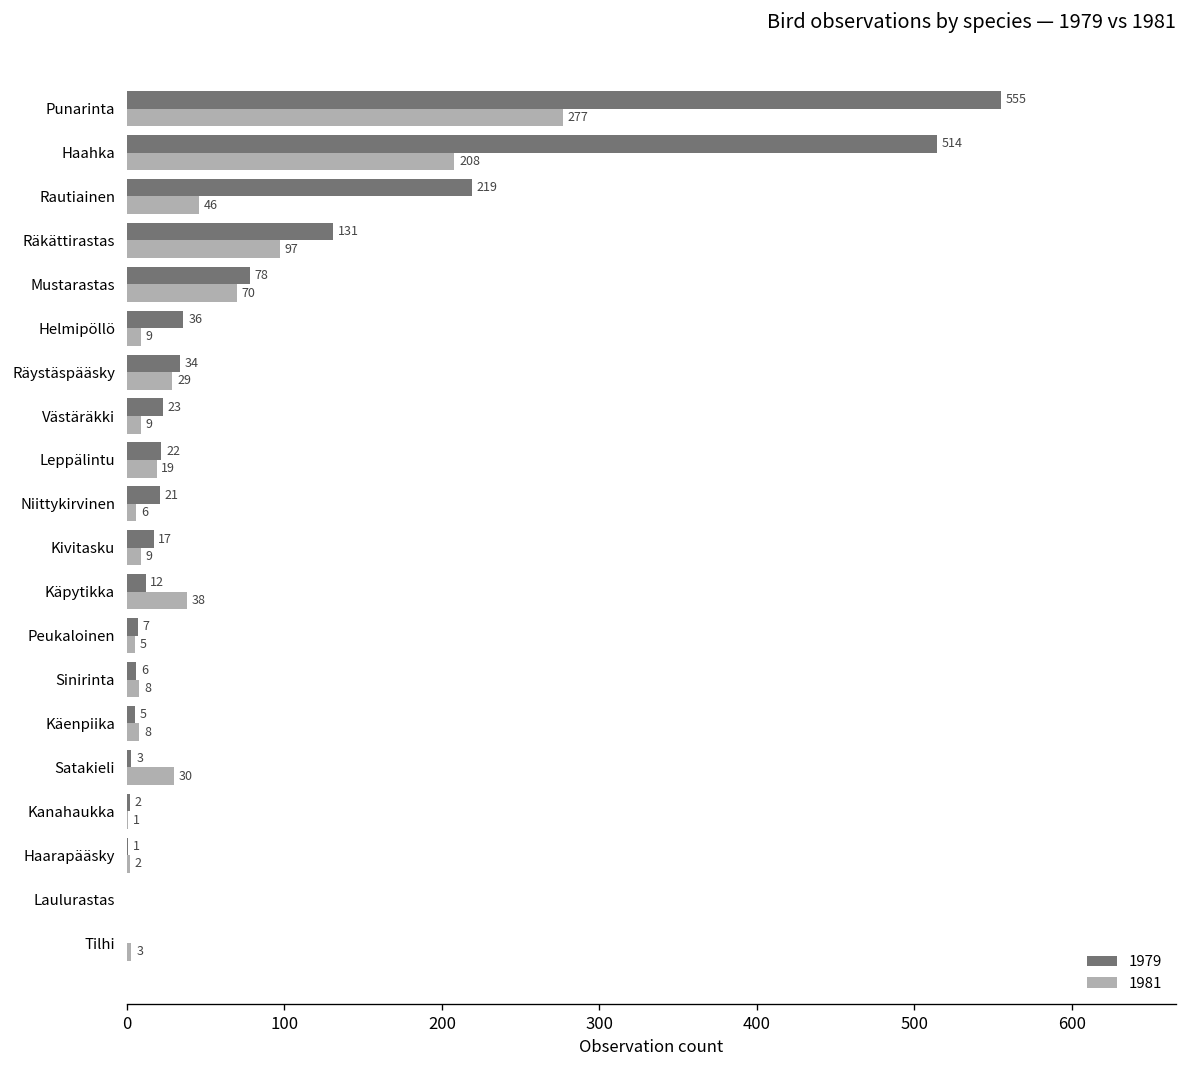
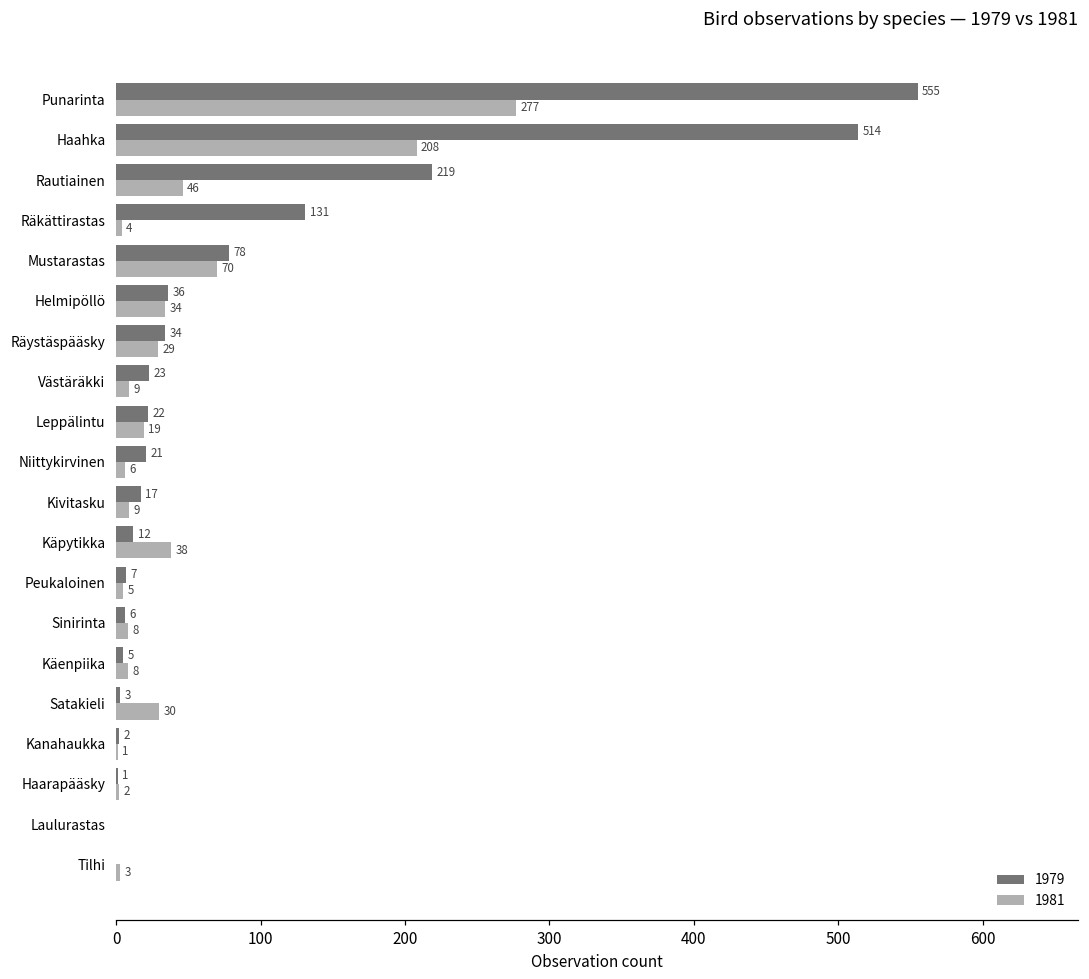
  {
    "1979": {
      "Punarinta": 555,
      "Haahka": 514,
      "Rautiainen": 219,
      "Räkättirastas": 131,
      "Mustarastas": 78,
      "Helmipöllö": 36,
      "Räystäspääsky": 34,
      "Västäräkki": 23,
      "Leppälintu": 22,
      "Niittykirvinen": 21,
      "Kivitasku": 17,
      "Käpytikka": 12,
      "Peukaloinen": 7,
      "Sinirinta": 6,
      "Käenpiika": 5,
      "Satakieli": 3,
      "Kanahaukka": 2,
      "Haarapääsky": 1
    },
    "1981": {
      "Punarinta": 277,
      "Haahka": 208,
      "Rautiainen": 46,
-     "Räkättirastas": 97,
+     "Räkättirastas": 4,
      "Mustarastas": 70,
-     "Helmipöllö": 9,
+     "Helmipöllö": 34,
      "Räystäspääsky": 29,
      "Västäräkki": 9,
      "Leppälintu": 19,
      "Niittykirvinen": 6,
      "Kivitasku": 9,
      "Käpytikka": 38,
      "Peukaloinen": 5,
      "Sinirinta": 8,
      "Käenpiika": 8,
      "Satakieli": 30,
      "Kanahaukka": 1,
      "Haarapääsky": 2,
      "Tilhi": 3
    }
  }
